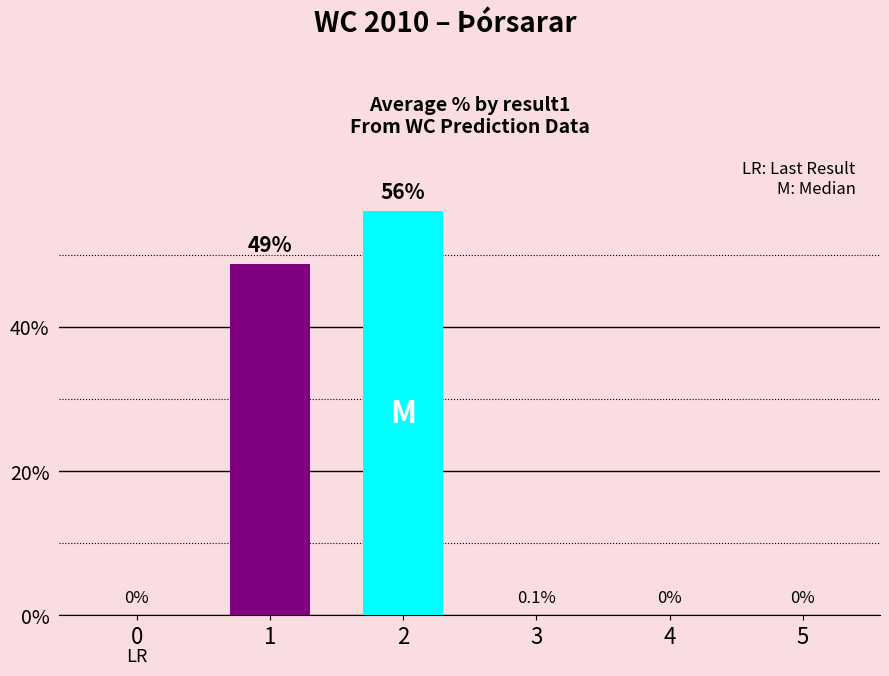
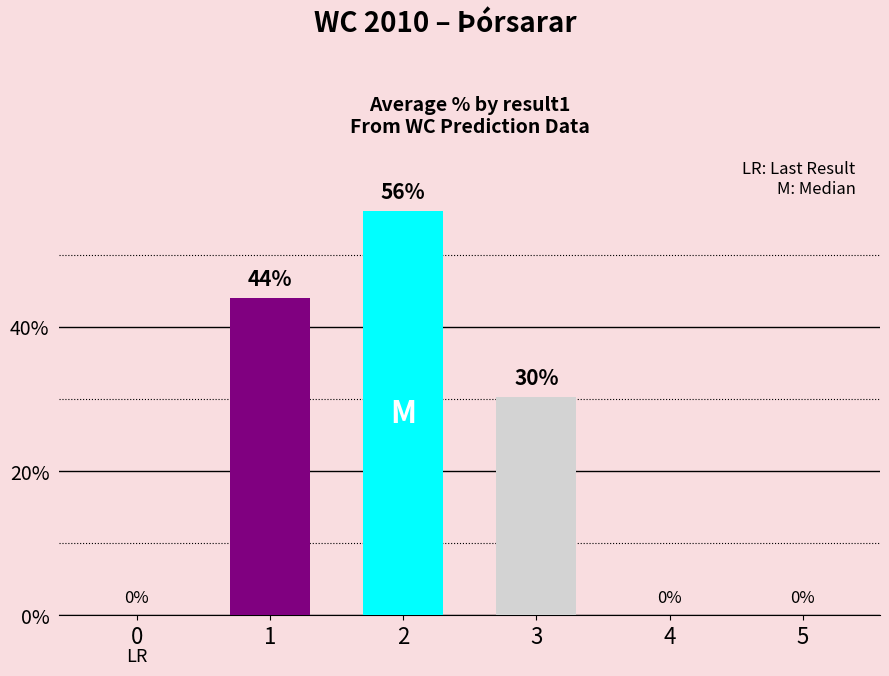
  {
    "0": "0%",
-   "1": "49%",
+   "1": "44%",
    "2": "56%",
-   "3": "0.1%",
+   "3": "30%",
    "4": "0%",
    "5": "0%"
  }
